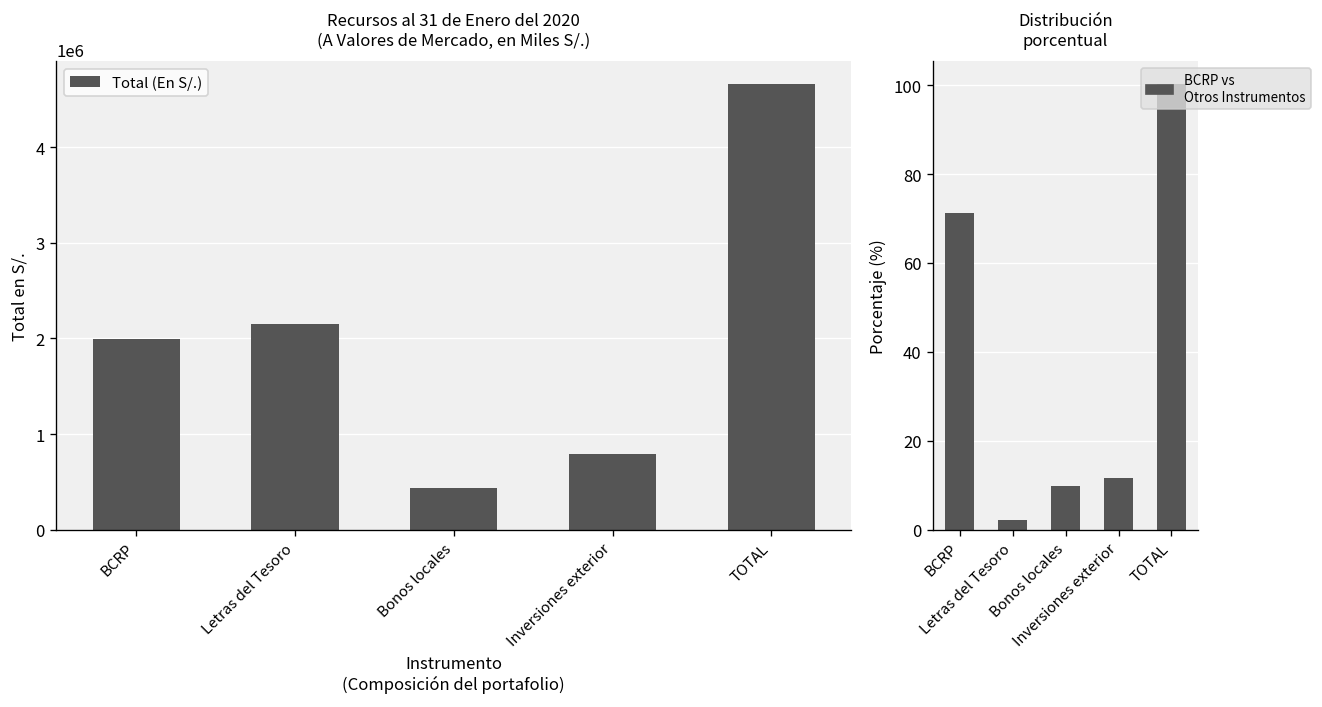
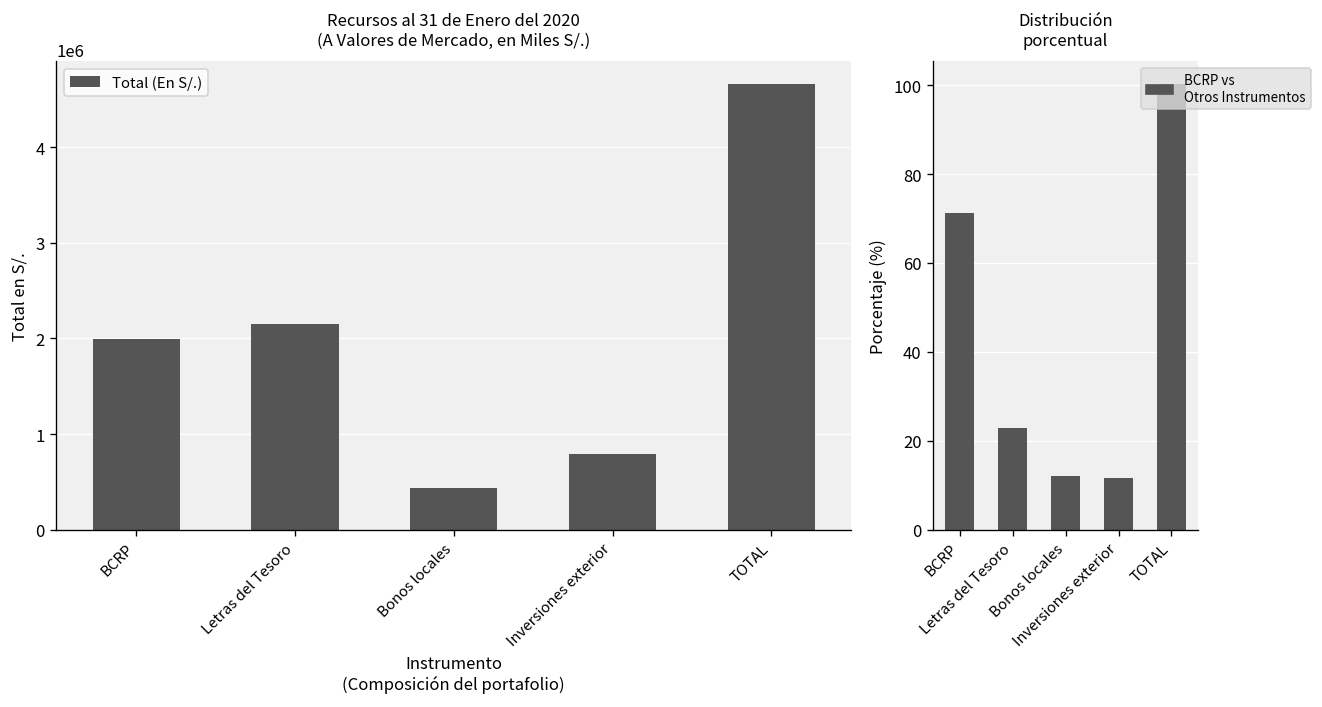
  {
    "Recursos al 31 de Enero del 2020 (A Valores de Mercado, en Miles S/.)": {
      "BCRP": 2000000,
      "Letras del Tesoro": 2200000,
      "Bonos locales": 400000,
      "Inversiones exterior": 800000,
      "TOTAL": 4700000
    },
    "Distribución porcentual": {
      "BCRP": 71,
-     "Letras del Tesoro": 2,
-     "Bonos locales": 10,
+     "Letras del Tesoro": 23,
+     "Bonos locales": 12,
      "Inversiones exterior": 12
    }
  }
